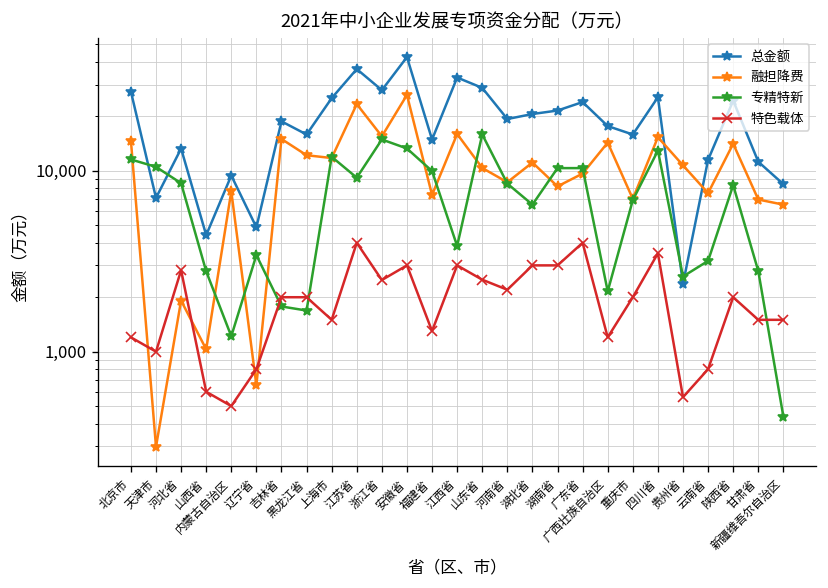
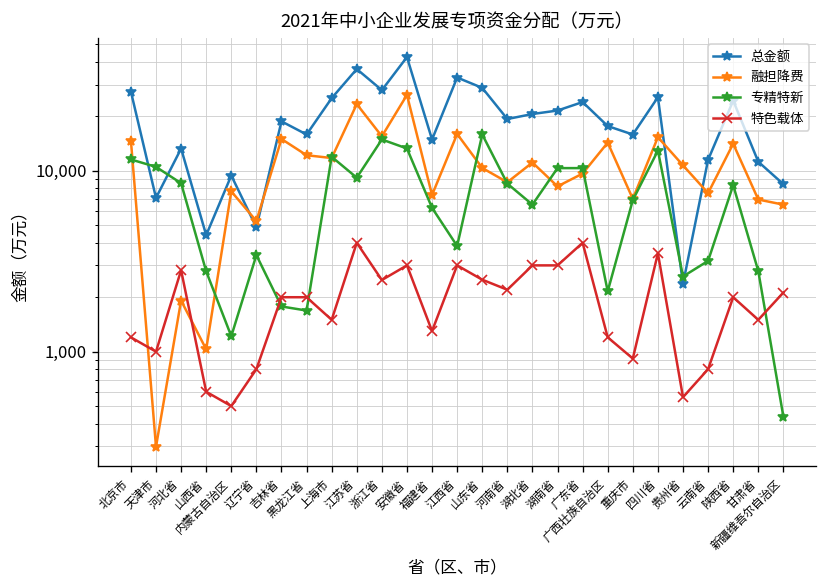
  {
    "总金额": {
      "北京市": "27,000",
      "天津市": "7,000",
      "河北省": "13,000",
      "山西省": "4,400",
      "内蒙古自治区": "9,000",
      "辽宁省": "4,900",
      "吉林省": "19,000",
      "黑龙江省": "16,000",
      "上海市": "25,000",
      "江苏省": "37,000",
      "浙江省": "28,000",
      "安徽省": "43,000",
      "福建省": "15,000",
      "江西省": "33,000",
      "山东省": "29,000",
      "河南省": "19,000",
      "湖北省": "21,000",
      "湖南省": "22,000",
      "广东省": "24,000",
      "广西壮族自治区": "18,000",
      "重庆市": "16,000",
      "四川省": "26,000",
      "贵州省": "2,400",
      "云南省": "12,000",
      "甘肃省": "11,000",
      "新疆维吾尔自治区": "8,000"
    },
    "融担降费": {
      "北京市": "15,000",
      "天津市": "300",
      "河北省": "1,900",
      "山西省": "1,000",
      "内蒙古自治区": "8,000",
-     "辽宁省": "650",
+     "辽宁省": "5,300",
      "吉林省": "15,000",
      "黑龙江省": "12,000",
      "江苏省": "23,000",
      "浙江省": "16,000",
      "安徽省": "26,000",
      "福建省": "7,000",
      "江西省": "16,000",
      "山东省": "10,000",
      "湖北省": "11,000",
      "湖南省": "8,000",
      "广东省": "10,000",
      "广西壮族自治区": "14,000",
      "四川省": "15,000",
      "贵州省": "11,000",
      "云南省": "8,000",
      "陕西省": "14,000",
      "甘肃省": "7,000",
      "新疆维吾尔自治区": "6,500"
    },
    "专精特新": {
      "北京市": "12,000",
      "天津市": "11,000",
      "河北省": "9,000",
      "山西省": "2,800",
      "内蒙古自治区": "1,200",
      "辽宁省": "3,400",
      "吉林省": "1,800",
      "黑龙江省": "1,700",
      "江苏省": "9,000",
      "浙江省": "15,000",
      "安徽省": "13,000",
-     "福建省": "10,000",
+     "福建省": "6,200",
      "江西省": "3,800",
      "山东省": "16,000",
      "湖北省": "6,500",
      "湖南省": "10,000",
      "广东省": "10,000",
      "广西壮族自治区": "2,200",
      "四川省": "13,000",
      "贵州省": "2,600",
      "云南省": "3,200",
      "陕西省": "8,000",
      "甘肃省": "2,800",
      "新疆维吾尔自治区": "440"
    },
    "特色载体": {
      "北京市": "1,200",
      "天津市": "1,000",
      "河北省": "2,800",
      "山西省": "600",
      "内蒙古自治区": "500",
      "辽宁省": "800",
      "吉林省": "2,000",
      "黑龙江省": "2,000",
      "上海市": "1,500",
      "江苏省": "4,000",
      "浙江省": "2,500",
      "安徽省": "3,000",
      "福建省": "1,300",
      "江西省": "3,000",
      "山东省": "2,500",
      "河南省": "2,200",
      "湖北省": "3,000",
      "湖南省": "3,000",
      "广东省": "4,000",
      "广西壮族自治区": "1,200",
-     "重庆市": "2,000",
+     "重庆市": "900",
      "四川省": "3,500",
      "贵州省": "560",
      "云南省": "800",
      "陕西省": "2,000",
      "甘肃省": "1,500",
-     "新疆维吾尔自治区": "1,500"
+     "新疆维吾尔自治区": "2,100"
    }
  }
